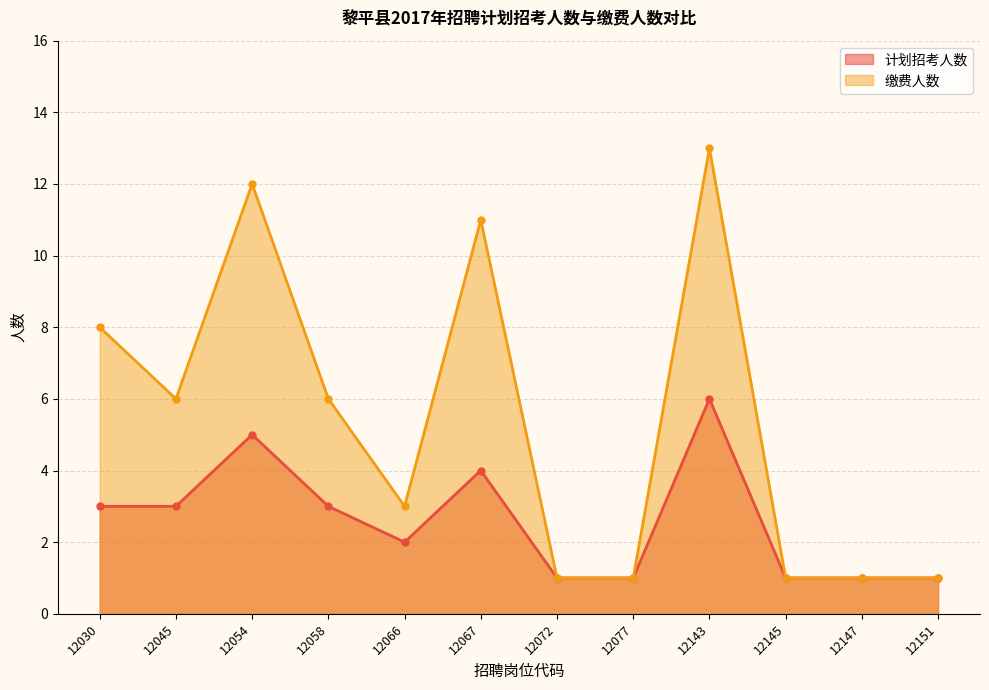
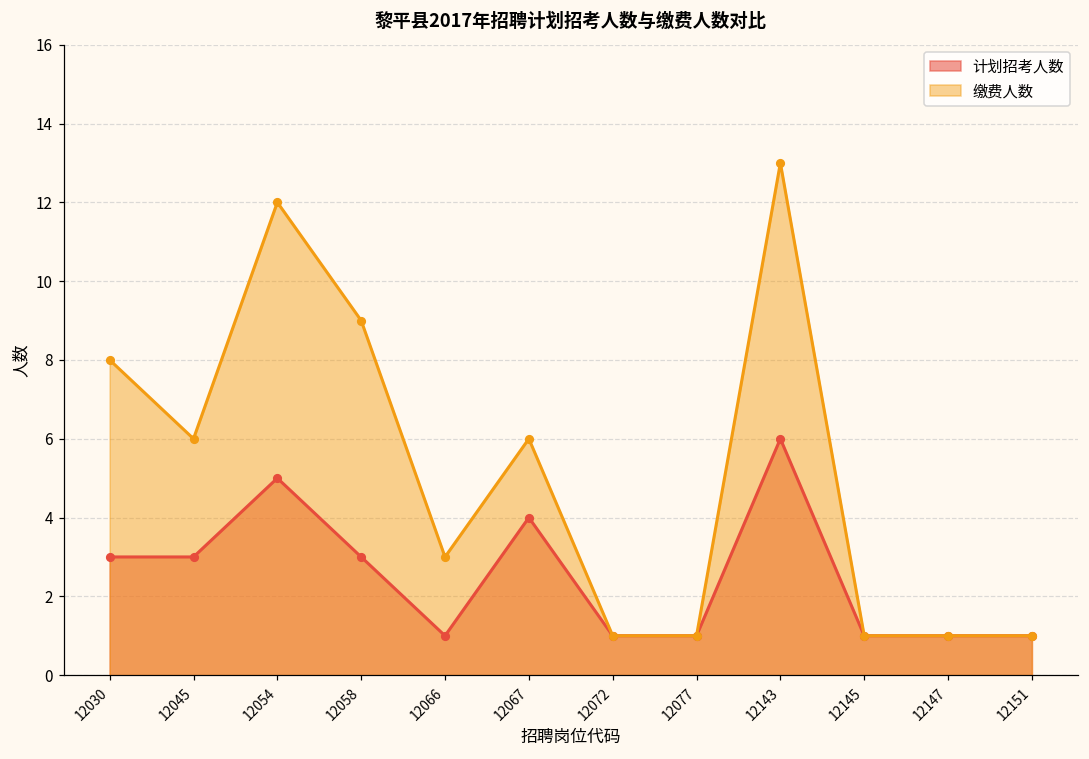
  {
    "计划招考人数": {
      "12030": 3,
      "12045": 3,
      "12054": 5,
      "12058": 3,
-     "12066": 2,
+     "12066": 1,
      "12067": 4,
      "12143": 6
    },
    "缴费人数": {
      "12030": 8,
      "12045": 6,
      "12054": 12,
-     "12058": 6,
+     "12058": 9,
      "12066": 3,
-     "12067": 11,
+     "12067": 6,
      "12143": 13
    }
  }
